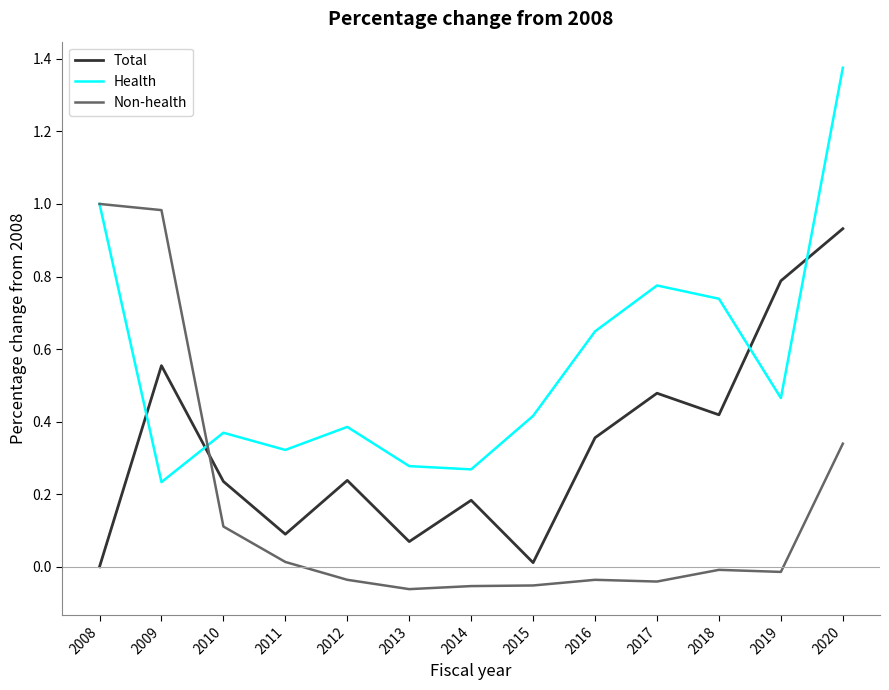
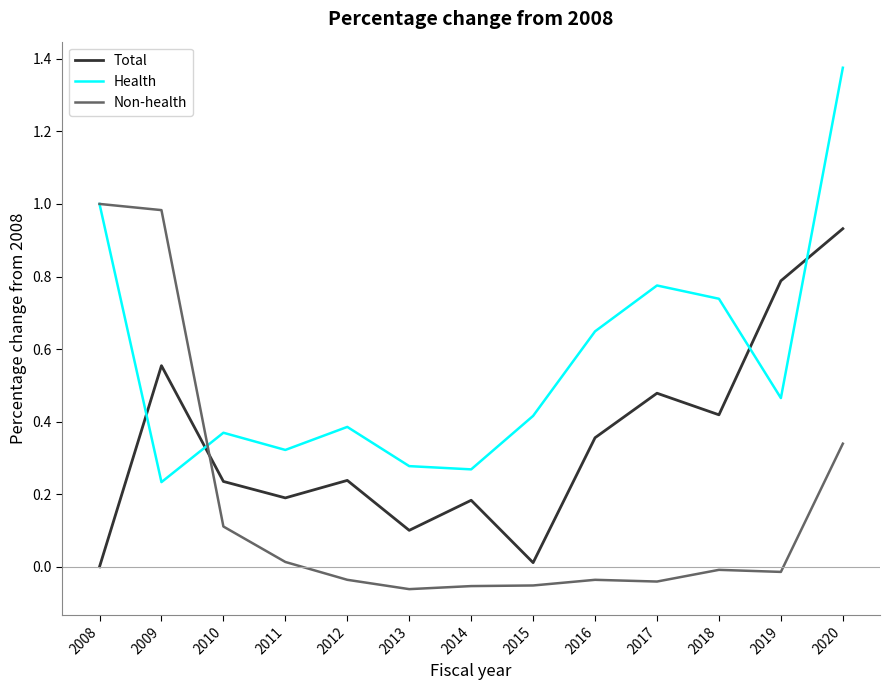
  {
    "Total": {
      "2008": 0.00,
      "2009": 0.55,
      "2010": 0.24,
-     "2011": 0.09,
+     "2011": 0.19,
      "2012": 0.24,
-     "2013": 0.07,
+     "2013": 0.10,
      "2014": 0.18,
      "2015": 0.01,
      "2016": 0.36,
      "2017": 0.48,
      "2018": 0.42,
      "2019": 0.79,
      "2020": 0.93
    },
    "Health": {
      "2009": 0.23,
      "2010": 0.37,
      "2011": 0.32,
      "2012": 0.39,
      "2013": 0.28,
      "2014": 0.27,
      "2015": 0.42,
      "2016": 0.65,
      "2017": 0.78,
      "2018": 0.74,
      "2019": 0.47,
      "2020": 1.38
    },
    "Non-health": {
      "2009": 0.98,
      "2010": 0.11,
      "2011": 0.01,
      "2012": -0.04,
      "2013": -0.06,
      "2014": -0.05,
      "2015": -0.05,
      "2016": -0.04,
      "2017": -0.04,
      "2018": -0.01,
      "2019": -0.01,
      "2020": 0.34
    }
  }
